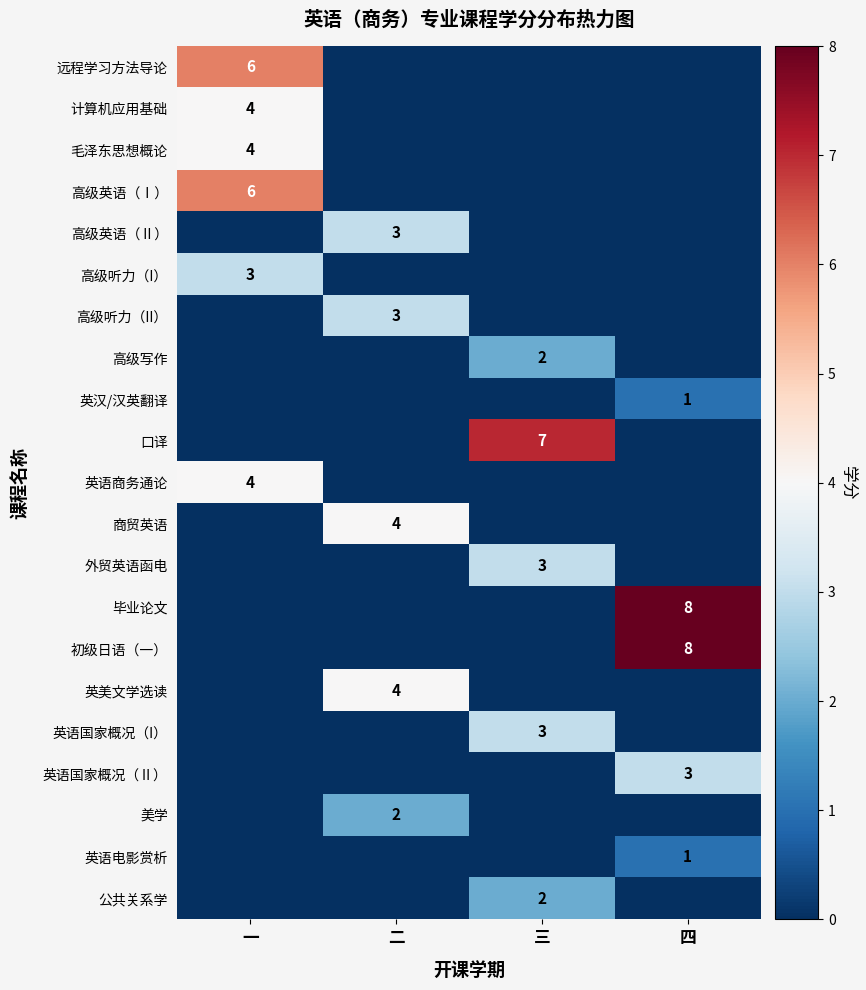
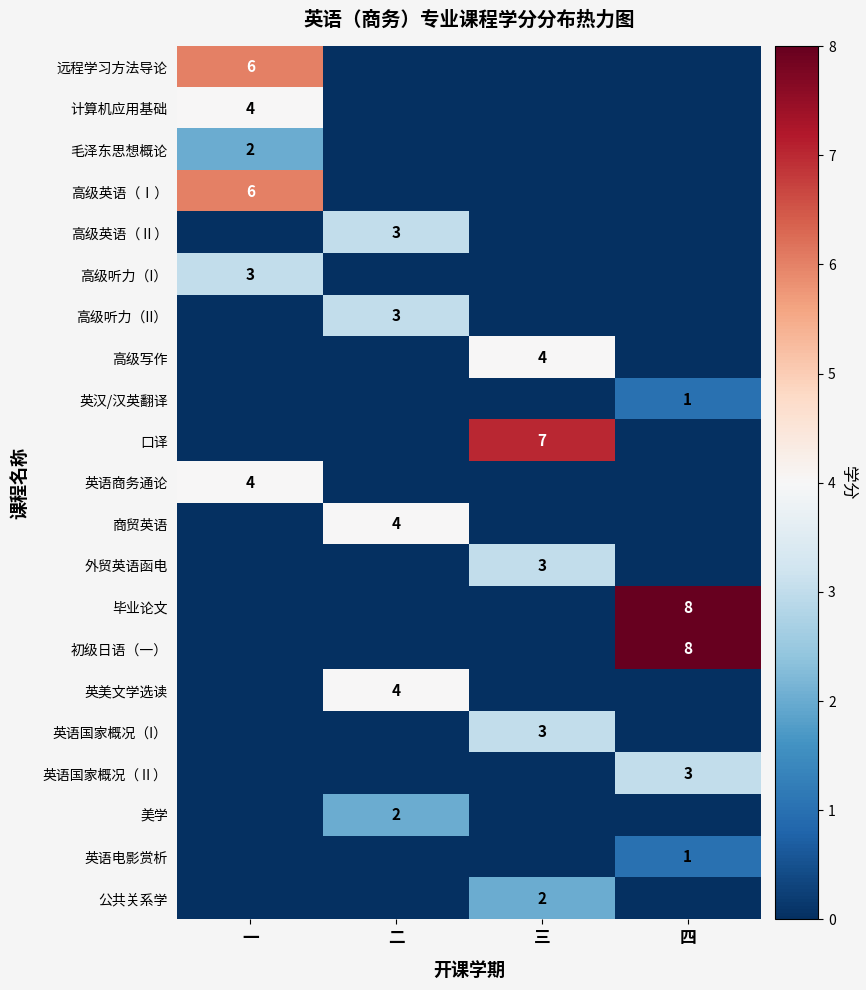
  {
    "远程学习方法导论": {
      "一": 6
    },
    "计算机应用基础": {
      "一": 4
    },
    "毛泽东思想概论": {
-     "一": 4
+     "一": 2
    },
    "高级英语（Ⅰ）": {
      "一": 6
    },
    "高级英语（Ⅱ）": {
      "二": 3
    },
    "高级听力（I）": {
      "一": 3
    },
    "高级听力（II）": {
      "二": 3
    },
    "高级写作": {
-     "三": 2
+     "三": 4
    },
    "英汉/汉英翻译": {
      "四": 1
    },
    "口译": {
      "三": 7
    },
    "英语商务通论": {
      "一": 4
    },
    "商贸英语": {
      "二": 4
    },
    "外贸英语函电": {
      "三": 3
    },
    "毕业论文": {
      "四": 8
    },
    "初级日语（一）": {
      "四": 8
    },
    "英美文学选读": {
      "二": 4
    },
    "英语国家概况（I）": {
      "三": 3
    },
    "英语国家概况（Ⅱ）": {
      "四": 3
    },
    "美学": {
      "二": 2
    },
    "英语电影赏析": {
      "四": 1
    },
    "公共关系学": {
      "三": 2
    }
  }
